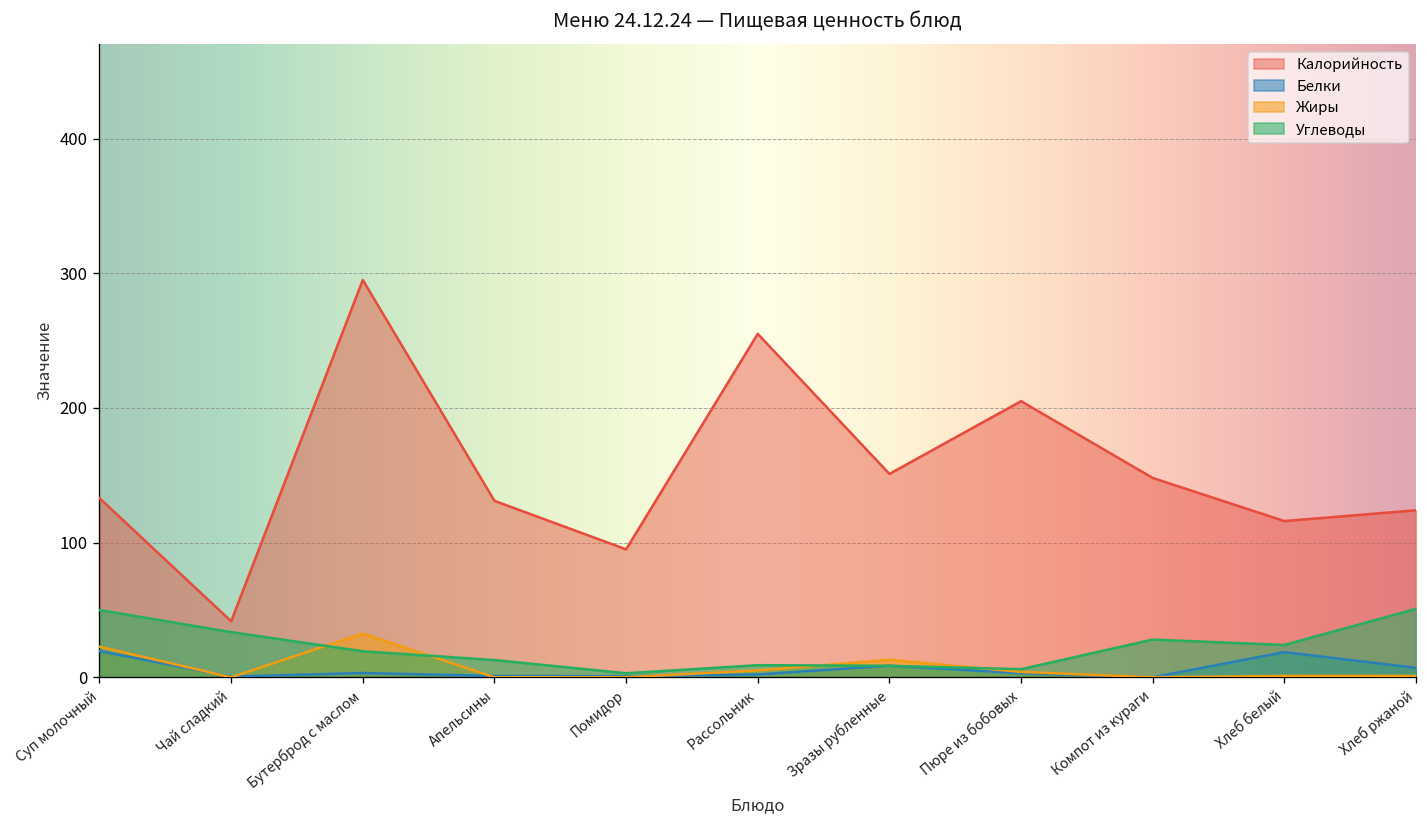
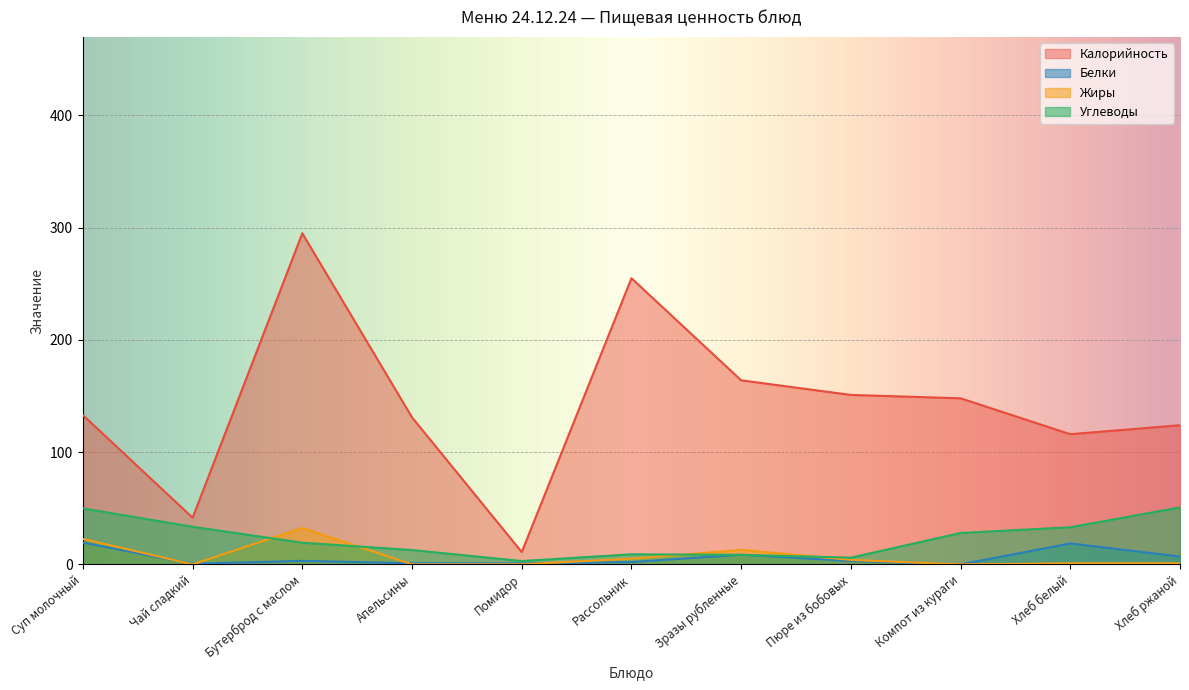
  {
    "Калорийность": {
      "Суп молочный": 133,
      "Чай сладкий": 42,
      "Бутерброд с маслом": 295,
      "Апельсины": 131,
-     "Помидор": 95,
+     "Помидор": 11,
      "Рассольник": 255,
-     "Зразы рубленные": 151,
-     "Пюре из бобовых": 205,
+     "Зразы рубленные": 164,
+     "Пюре из бобовых": 151,
      "Компот из кураги": 148,
      "Хлеб белый": 116,
      "Хлеб ржаной": 124
    },
    "Белки": {
      "Суп молочный": 19,
      "Бутерброд с маслом": 3,
      "Рассольник": 2,
      "Хлеб белый": 19,
      "Хлеб ржаной": 7
    },
    "Жиры": {
      "Суп молочный": 23,
      "Бутерброд с маслом": 33,
      "Рассольник": 5,
      "Зразы рубленные": 13,
      "Хлеб белый": 1,
      "Хлеб ржаной": 1
    },
    "Углеводы": {
      "Суп молочный": 50,
      "Чай сладкий": 34,
      "Бутерброд с маслом": 19,
      "Апельсины": 13,
      "Рассольник": 9,
      "Компот из кураги": 28,
-     "Хлеб белый": 24,
+     "Хлеб белый": 33,
      "Хлеб ржаной": 51
    }
  }
